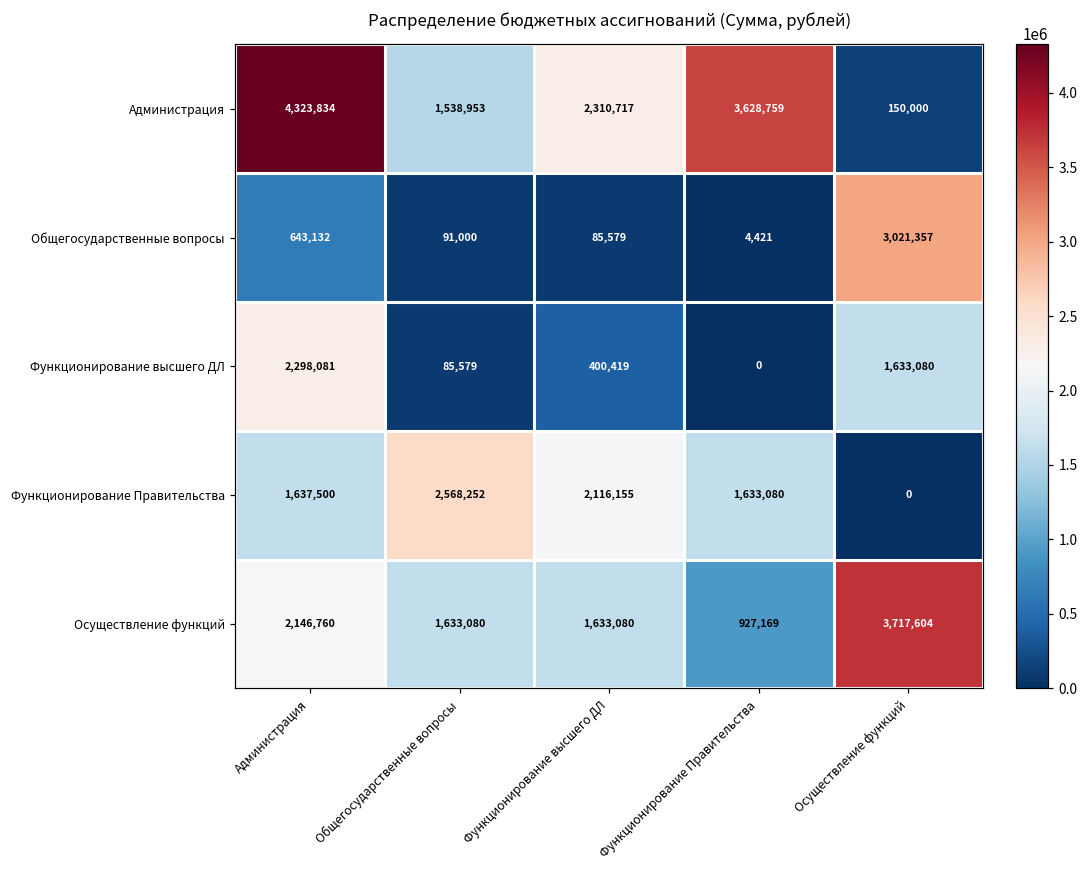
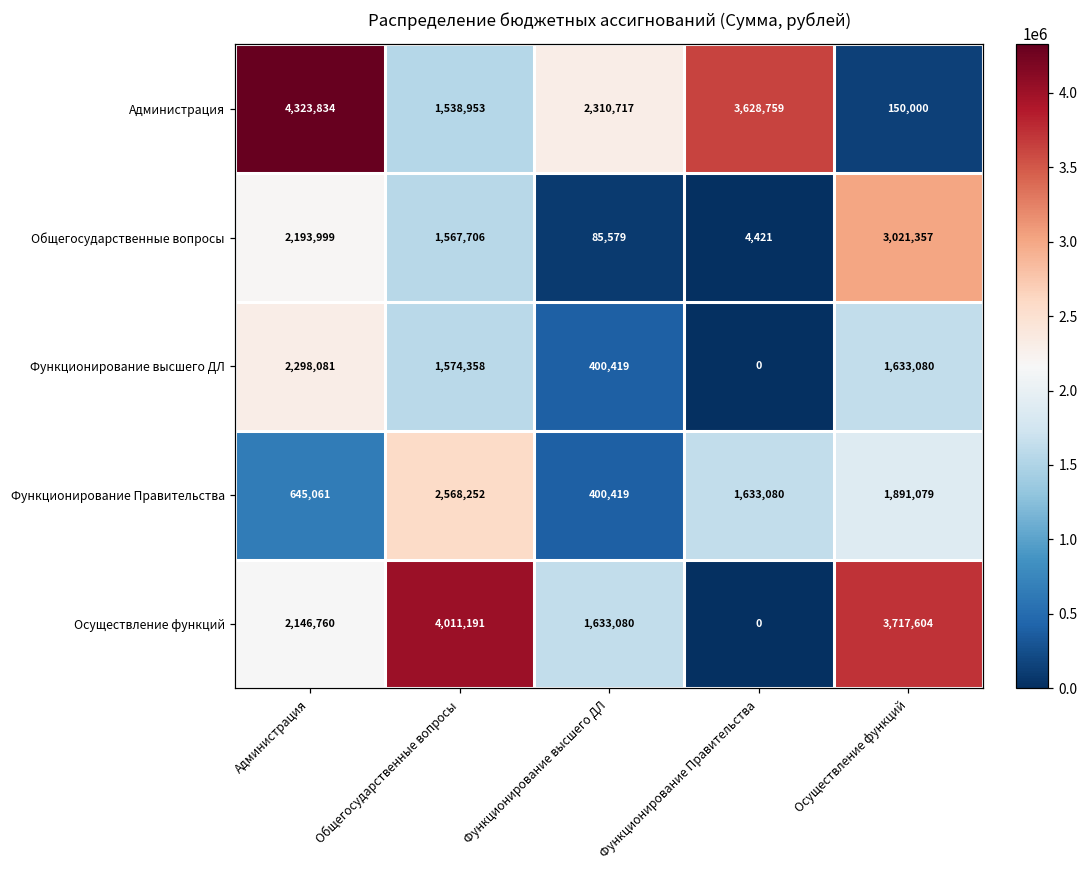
  {
    "Администрация": {
      "Администрация": "4,323,834",
      "Общегосударственные вопросы": "1,538,953",
      "Функционирование высшего ДЛ": "2,310,717",
      "Функционирование Правительства": "3,628,759",
      "Осуществление функций": "150,000"
    },
    "Общегосударственные вопросы": {
-     "Администрация": "643,132",
-     "Общегосударственные вопросы": "91,000",
+     "Администрация": "2,193,999",
+     "Общегосударственные вопросы": "1,567,706",
      "Функционирование высшего ДЛ": "85,579",
      "Функционирование Правительства": "4,421",
      "Осуществление функций": "3,021,357"
    },
    "Функционирование высшего ДЛ": {
      "Администрация": "2,298,081",
-     "Общегосударственные вопросы": "85,579",
+     "Общегосударственные вопросы": "1,574,358",
      "Функционирование высшего ДЛ": "400,419",
      "Функционирование Правительства": "0",
      "Осуществление функций": "1,633,080"
    },
    "Функционирование Правительства": {
-     "Администрация": "1,637,500",
+     "Администрация": "645,061",
      "Общегосударственные вопросы": "2,568,252",
-     "Функционирование высшего ДЛ": "2,116,155",
+     "Функционирование высшего ДЛ": "400,419",
      "Функционирование Правительства": "1,633,080",
-     "Осуществление функций": "0"
+     "Осуществление функций": "1,891,079"
    },
    "Осуществление функций": {
      "Администрация": "2,146,760",
-     "Общегосударственные вопросы": "1,633,080",
+     "Общегосударственные вопросы": "4,011,191",
      "Функционирование высшего ДЛ": "1,633,080",
-     "Функционирование Правительства": "927,169",
+     "Функционирование Правительства": "0",
      "Осуществление функций": "3,717,604"
    }
  }
